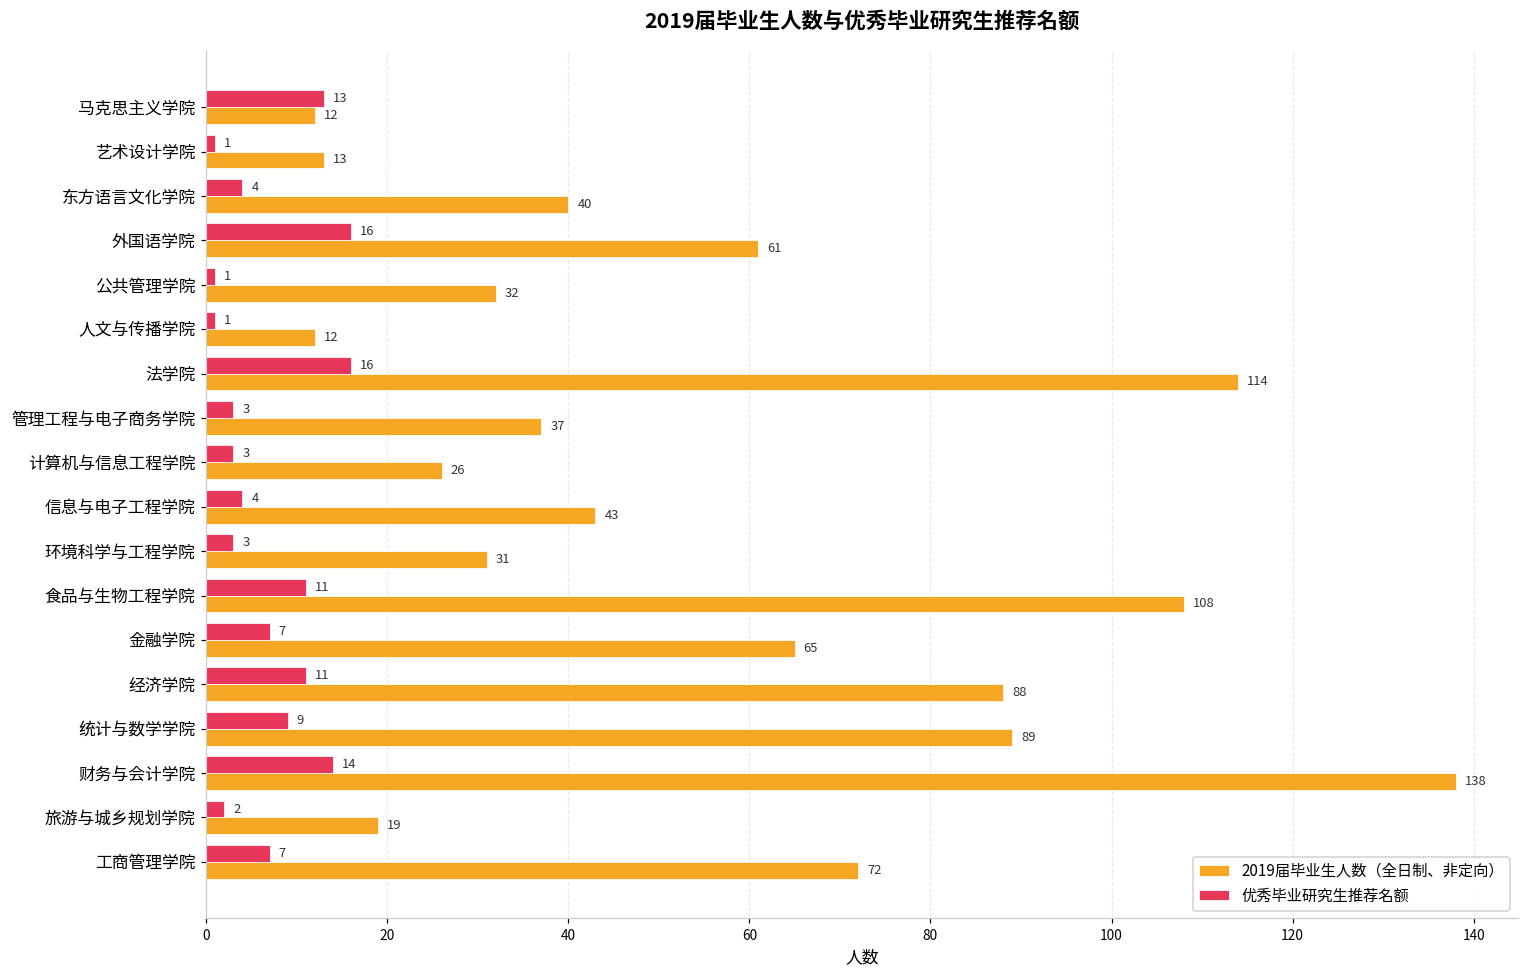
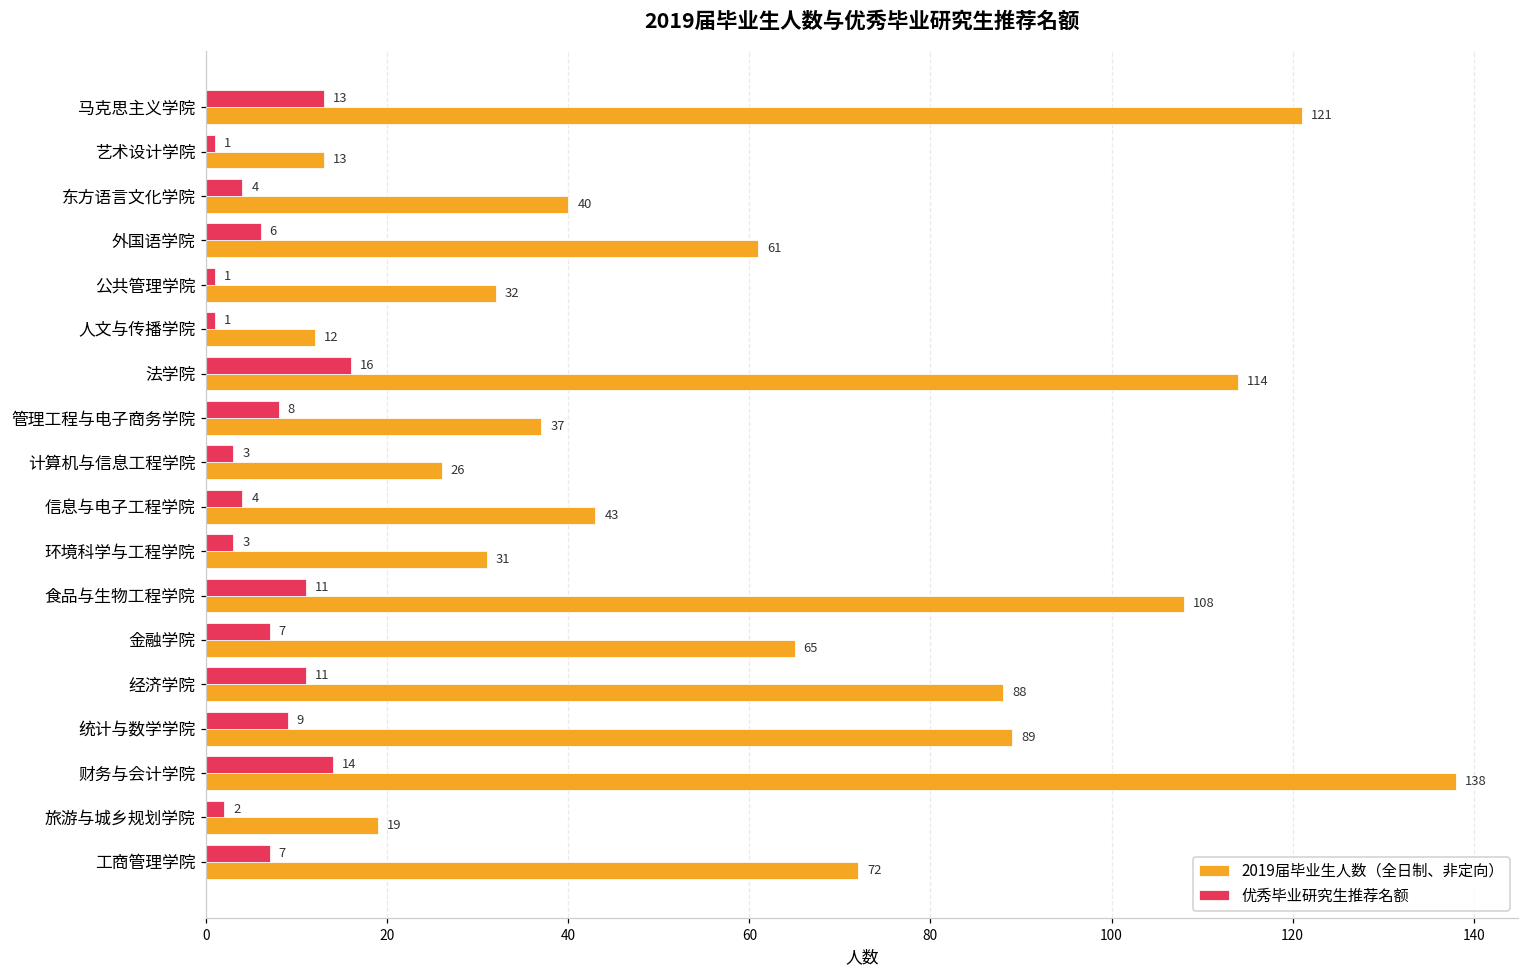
  {
    "2019届毕业生人数（全日制、非定向）": {
-     "马克思主义学院": 12,
+     "马克思主义学院": 121,
      "艺术设计学院": 13,
      "东方语言文化学院": 40,
      "外国语学院": 61,
      "公共管理学院": 32,
      "人文与传播学院": 12,
      "法学院": 114,
      "管理工程与电子商务学院": 37,
      "计算机与信息工程学院": 26,
      "信息与电子工程学院": 43,
      "环境科学与工程学院": 31,
      "食品与生物工程学院": 108,
      "金融学院": 65,
      "经济学院": 88,
      "统计与数学学院": 89,
      "财务与会计学院": 138,
      "旅游与城乡规划学院": 19,
      "工商管理学院": 72
    },
    "优秀毕业研究生推荐名额": {
      "马克思主义学院": 13,
      "艺术设计学院": 1,
      "东方语言文化学院": 4,
-     "外国语学院": 16,
+     "外国语学院": 6,
      "公共管理学院": 1,
      "人文与传播学院": 1,
      "法学院": 16,
-     "管理工程与电子商务学院": 3,
+     "管理工程与电子商务学院": 8,
      "计算机与信息工程学院": 3,
      "信息与电子工程学院": 4,
      "环境科学与工程学院": 3,
      "食品与生物工程学院": 11,
      "金融学院": 7,
      "经济学院": 11,
      "统计与数学学院": 9,
      "财务与会计学院": 14,
      "旅游与城乡规划学院": 2,
      "工商管理学院": 7
    }
  }
